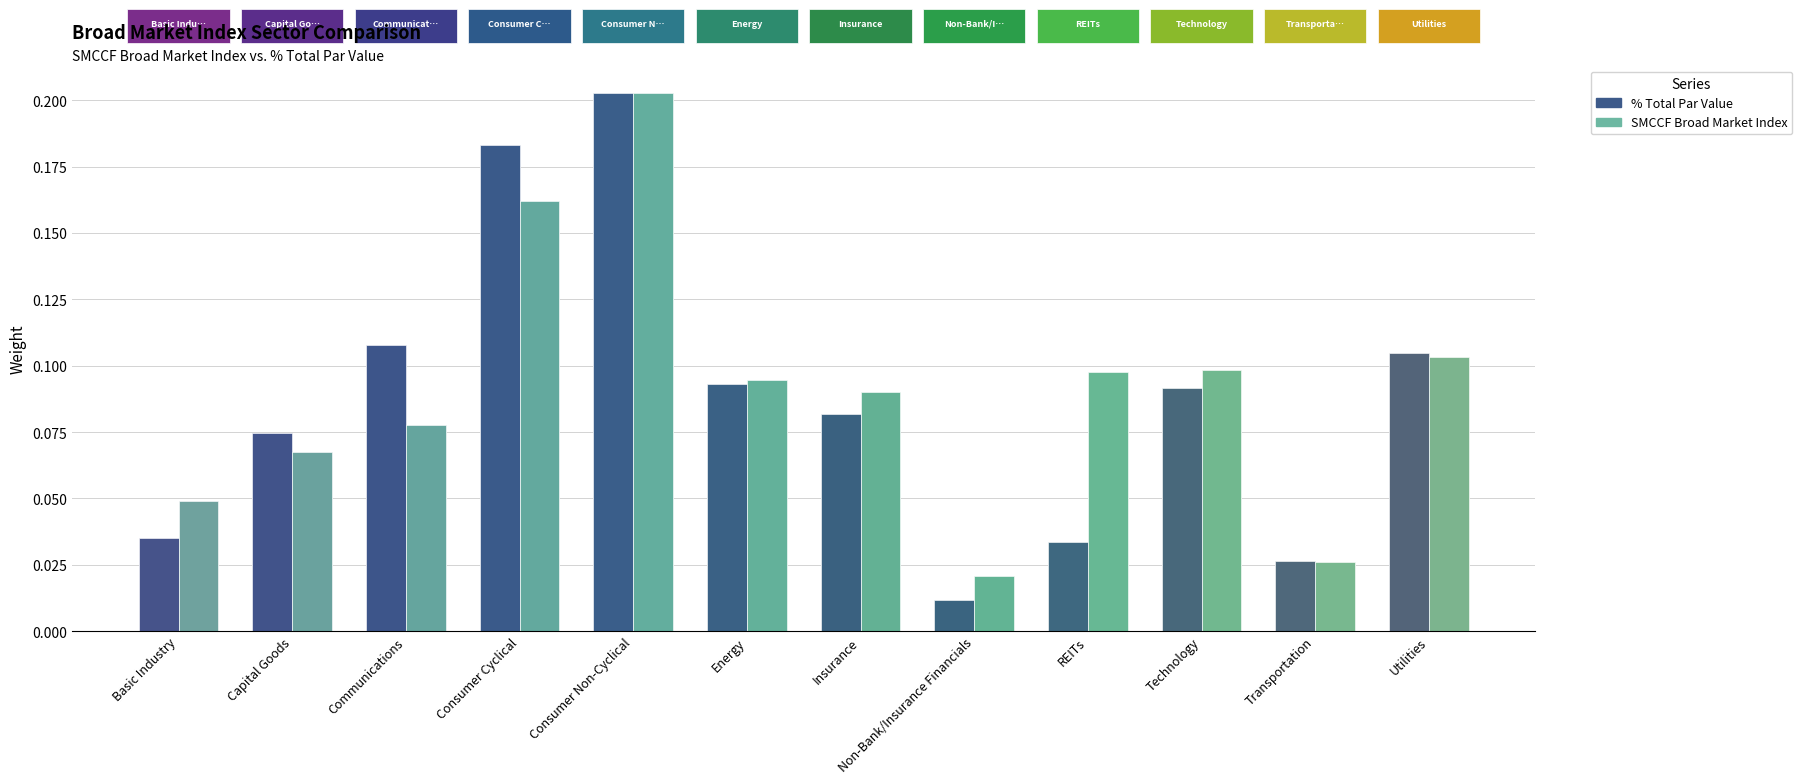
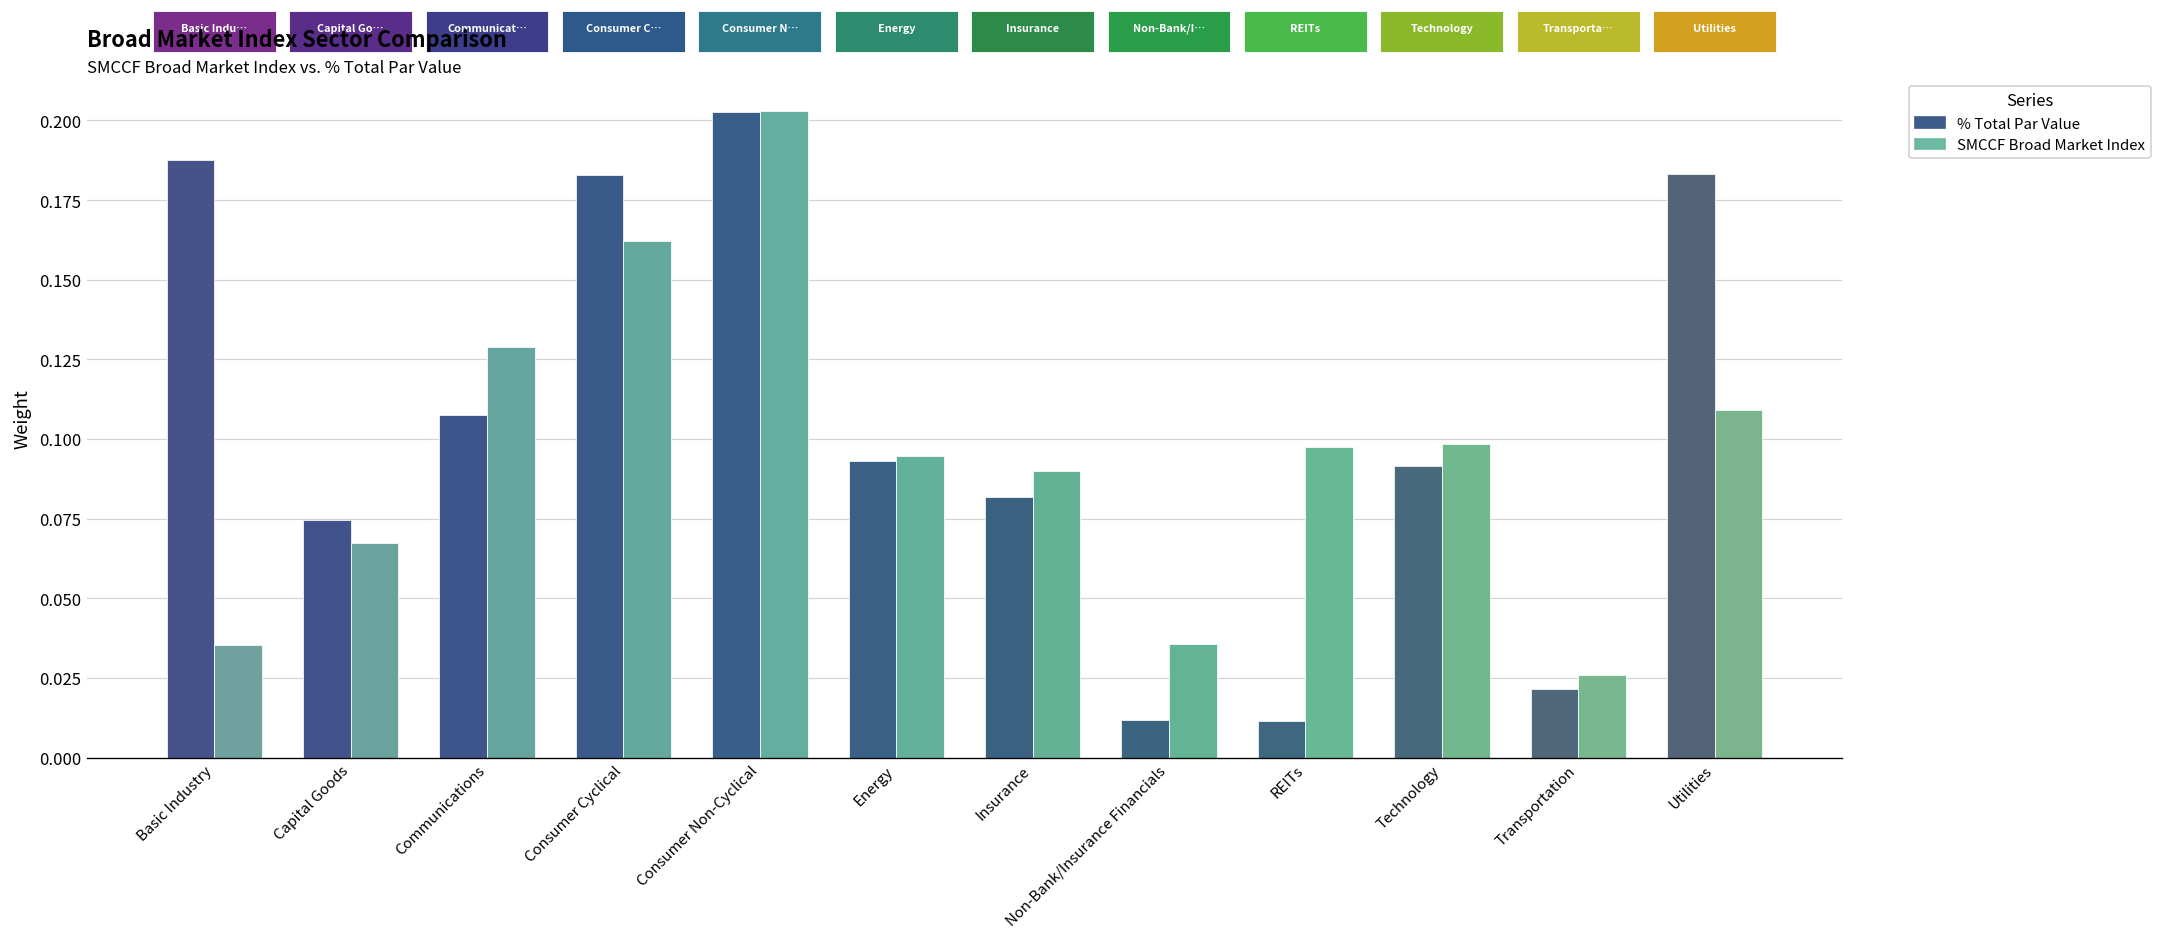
  {
    "% Total Par Value": {
-     "Basic Industry": 0.035,
+     "Basic Industry": 0.188,
      "Capital Goods": 0.075,
      "Communications": 0.108,
      "Consumer Cyclical": 0.183,
      "Consumer Non-Cyclical": 0.203,
      "Energy": 0.093,
      "Insurance": 0.082,
      "Non-Bank/Insurance Financials": 0.012,
-     "REITs": 0.033,
+     "REITs": 0.011,
      "Technology": 0.092,
-     "Transportation": 0.026,
-     "Utilities": 0.105
+     "Transportation": 0.022,
+     "Utilities": 0.183
    },
    "SMCCF Broad Market Index": {
-     "Basic Industry": 0.049,
+     "Basic Industry": 0.035,
      "Capital Goods": 0.067,
-     "Communications": 0.078,
+     "Communications": 0.129,
      "Consumer Cyclical": 0.162,
      "Consumer Non-Cyclical": 0.203,
      "Energy": 0.095,
      "Insurance": 0.090,
-     "Non-Bank/Insurance Financials": 0.021,
+     "Non-Bank/Insurance Financials": 0.036,
      "REITs": 0.098,
      "Technology": 0.098,
      "Transportation": 0.026,
-     "Utilities": 0.103
+     "Utilities": 0.109
    }
  }
